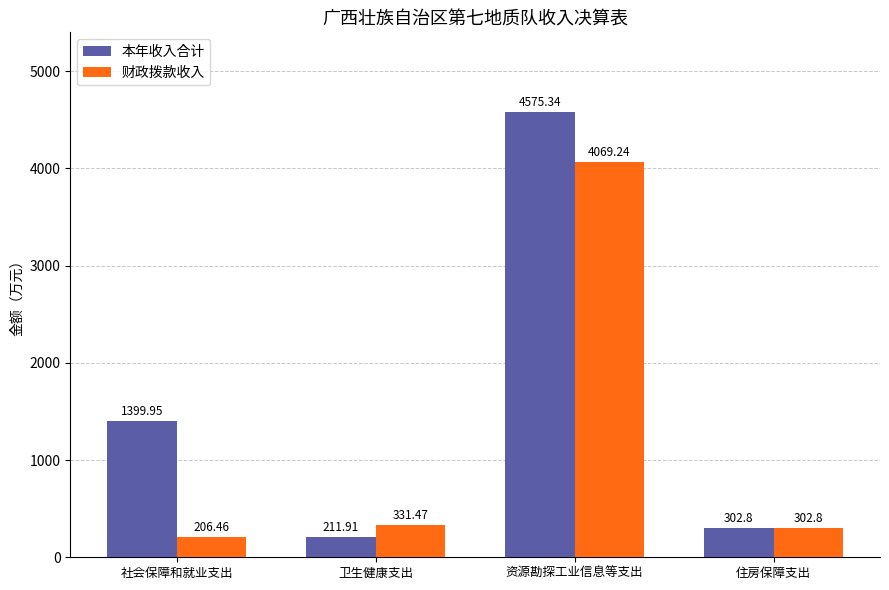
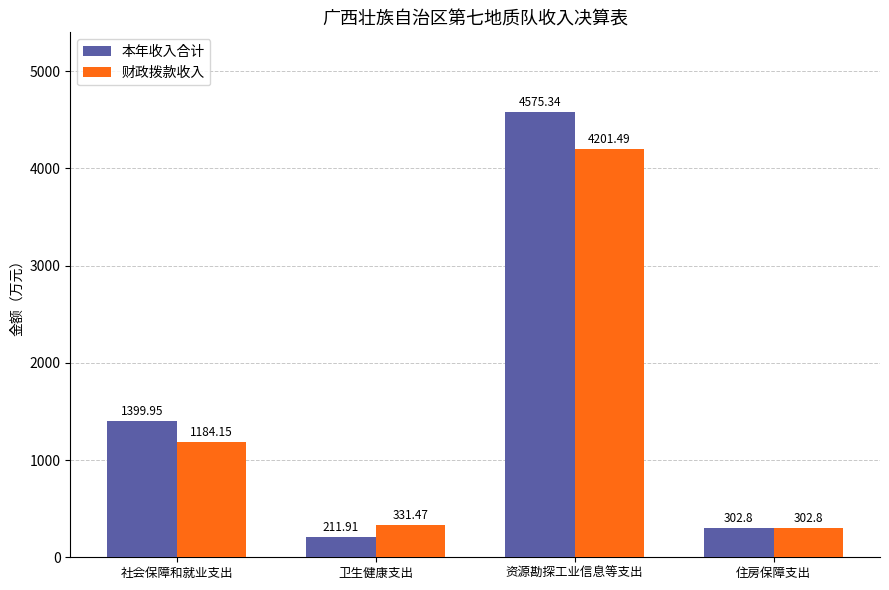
  {
    "本年收入合计": {
      "社会保障和就业支出": 1399.95,
      "卫生健康支出": 211.91,
      "资源勘探工业信息等支出": 4575.34,
      "住房保障支出": 302.8
    },
    "财政拨款收入": {
-     "社会保障和就业支出": 206.46,
+     "社会保障和就业支出": 1184.15,
      "卫生健康支出": 331.47,
-     "资源勘探工业信息等支出": 4069.24,
+     "资源勘探工业信息等支出": 4201.49,
      "住房保障支出": 302.8
    }
  }
